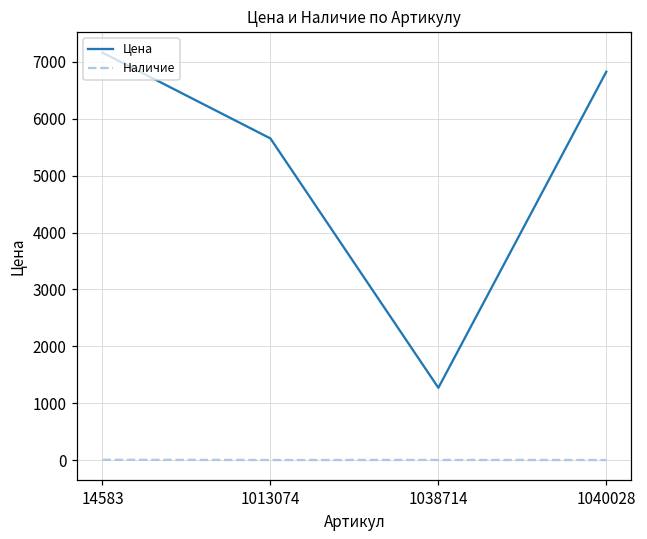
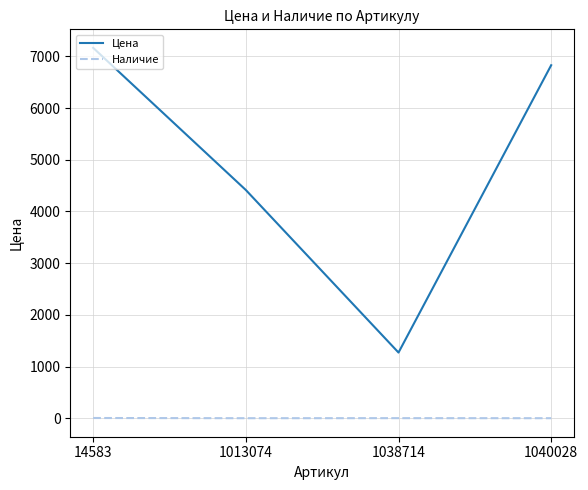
  {
    "Цена": {
-     "1013074": 5700,
+     "1013074": 4400,
      "1038714": 1300,
      "1040028": 6800
    },
    "Наличие": {
      "14583": 0,
      "1013074": 0,
      "1038714": 0,
      "1040028": 0
    }
  }
